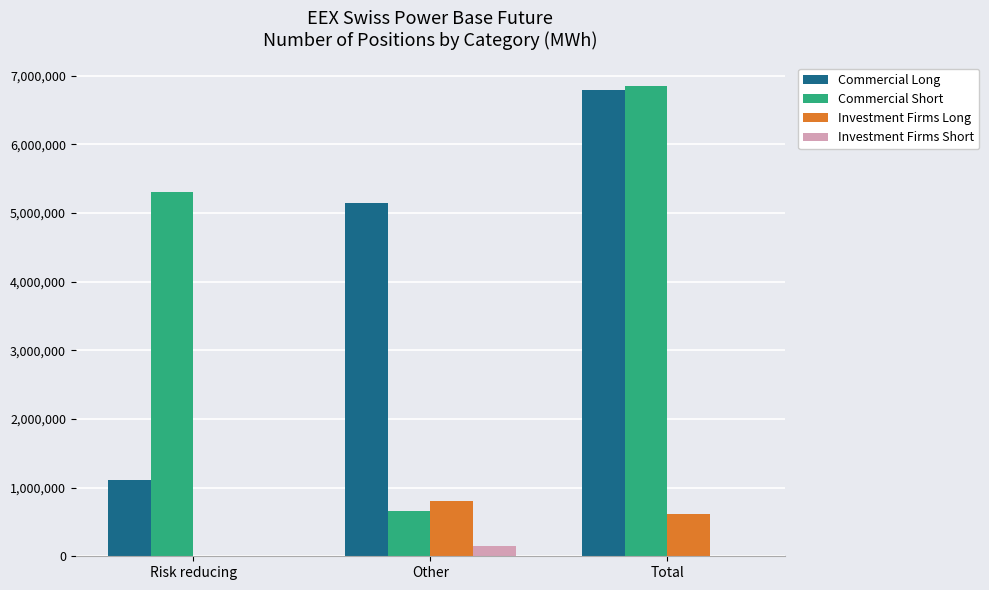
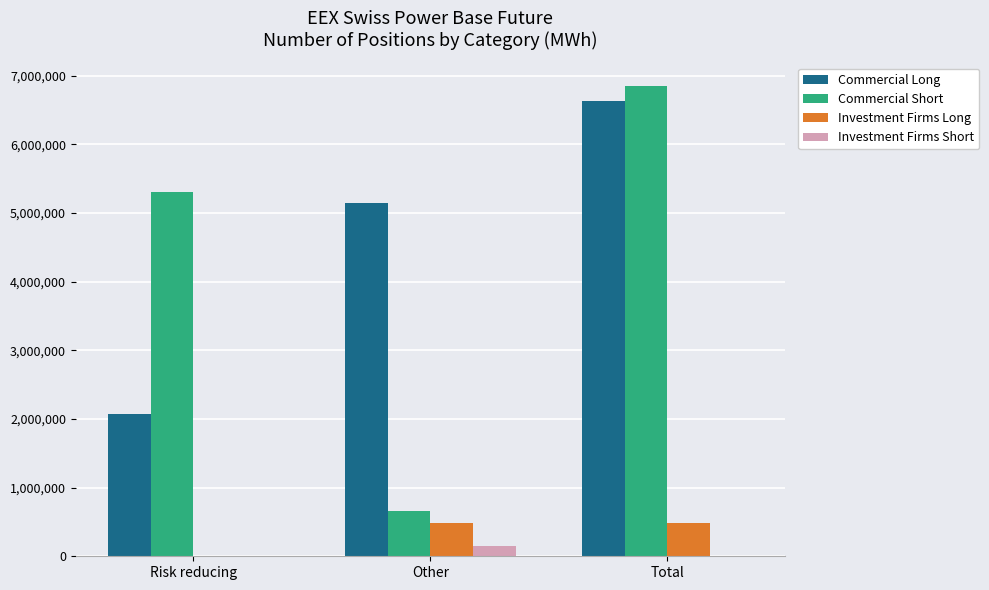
  {
    "Commercial Long": {
-     "Risk reducing": "1,100,000",
+     "Risk reducing": "2,100,000",
      "Other": "5,100,000",
-     "Total": "6,800,000"
+     "Total": "6,600,000"
    },
    "Commercial Short": {
      "Risk reducing": "5,300,000",
      "Other": "700,000",
      "Total": "6,900,000"
    },
    "Investment Firms Long": {
      "Risk reducing": "0",
-     "Other": "800,000",
-     "Total": "600,000"
+     "Other": "500,000",
+     "Total": "500,000"
    },
    "Investment Firms Short": {
      "Risk reducing": "0",
      "Other": "100,000"
    }
  }
